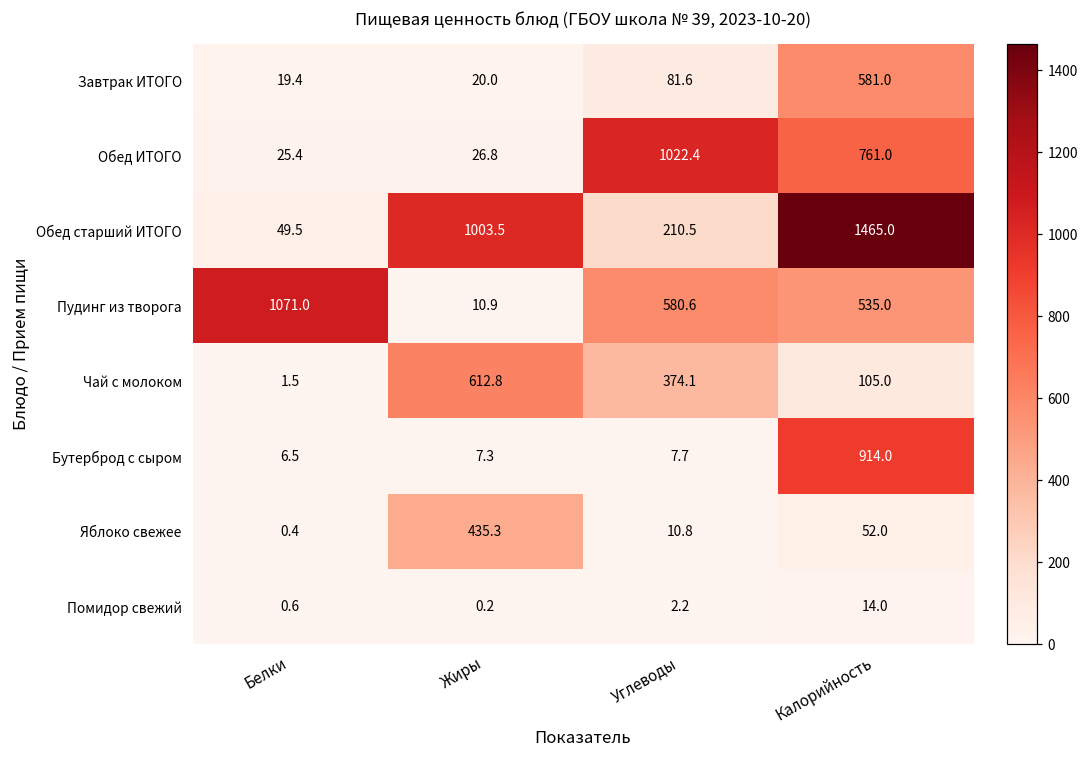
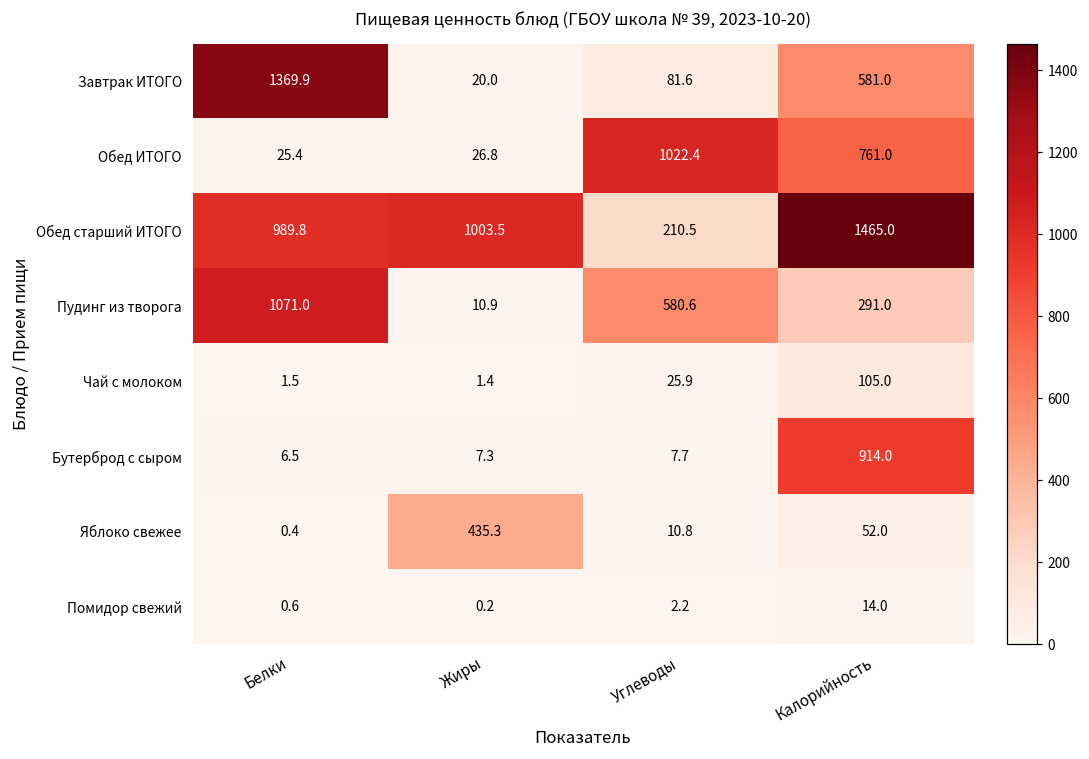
  {
    "Завтрак ИТОГО": {
-     "Белки": 19.4,
+     "Белки": 1369.9,
      "Жиры": 20.0,
      "Углеводы": 81.6,
      "Калорийность": 581.0
    },
    "Обед ИТОГО": {
      "Белки": 25.4,
      "Жиры": 26.8,
      "Углеводы": 1022.4,
      "Калорийность": 761.0
    },
    "Обед старший ИТОГО": {
-     "Белки": 49.5,
+     "Белки": 989.8,
      "Жиры": 1003.5,
      "Углеводы": 210.5,
      "Калорийность": 1465.0
    },
    "Пудинг из творога": {
      "Белки": 1071.0,
      "Жиры": 10.9,
      "Углеводы": 580.6,
-     "Калорийность": 535.0
+     "Калорийность": 291.0
    },
    "Чай с молоком": {
      "Белки": 1.5,
-     "Жиры": 612.8,
-     "Углеводы": 374.1,
+     "Жиры": 1.4,
+     "Углеводы": 25.9,
      "Калорийность": 105.0
    },
    "Бутерброд с сыром": {
      "Белки": 6.5,
      "Жиры": 7.3,
      "Углеводы": 7.7,
      "Калорийность": 914.0
    },
    "Яблоко свежее": {
      "Белки": 0.4,
      "Жиры": 435.3,
      "Углеводы": 10.8,
      "Калорийность": 52.0
    },
    "Помидор свежий": {
      "Белки": 0.6,
      "Жиры": 0.2,
      "Углеводы": 2.2,
      "Калорийность": 14.0
    }
  }
